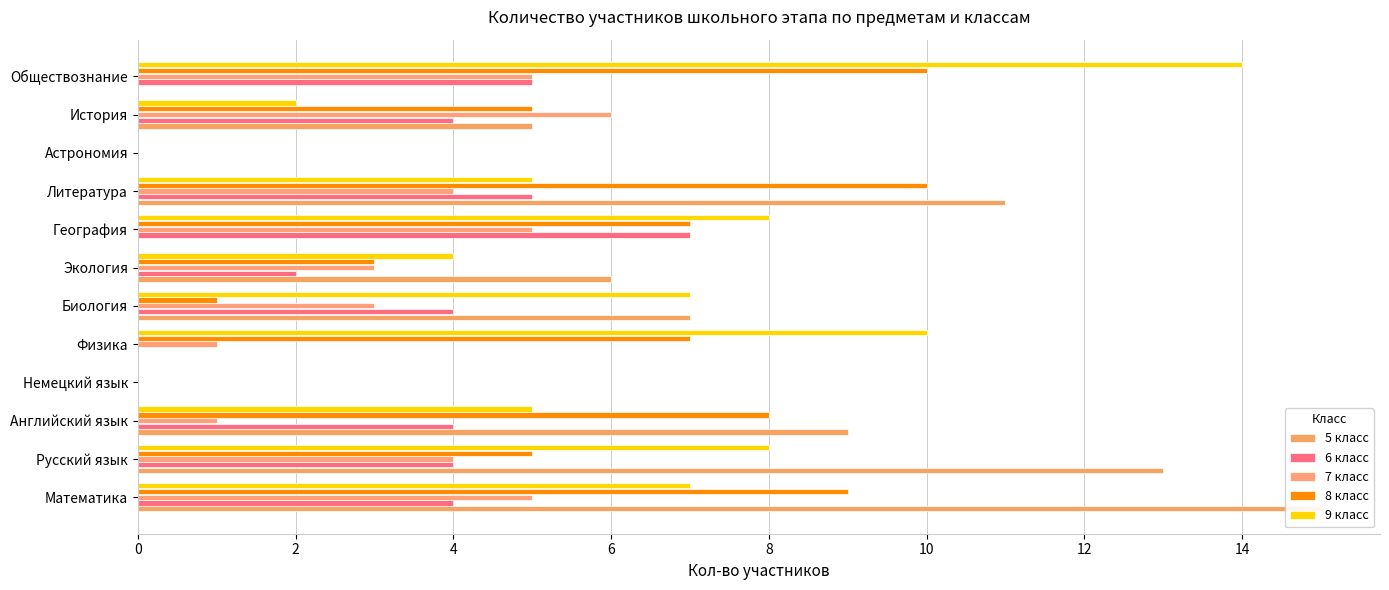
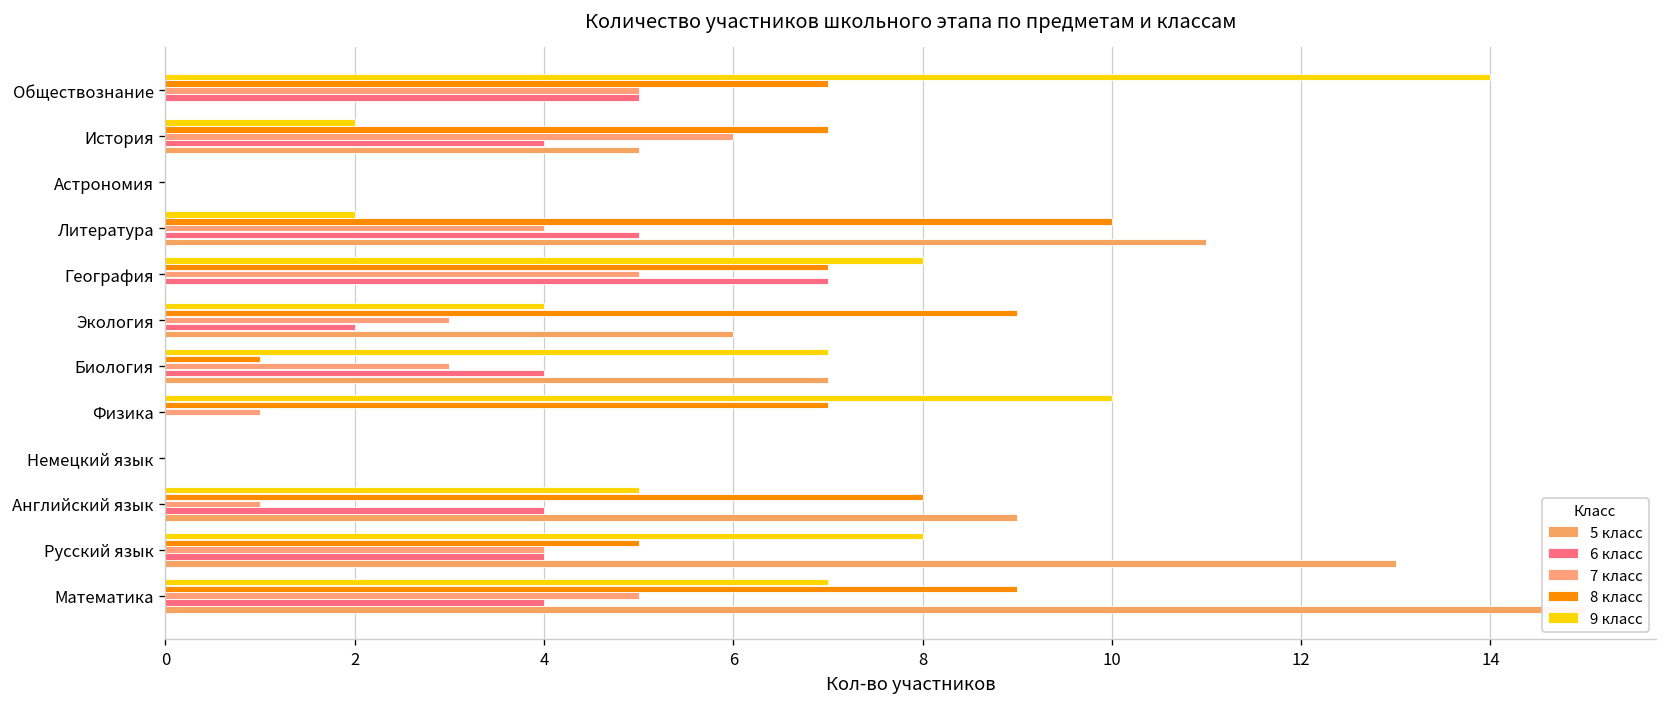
  {
    "8 класс": {
-     "Обществознание": 10,
-     "История": 5,
+     "Обществознание": 7,
+     "История": 7,
      "Астрономия": 0,
      "Литература": 10,
      "География": 7,
-     "Экология": 3,
+     "Экология": 9,
      "Биология": 1,
      "Физика": 7,
      "Немецкий язык": 0,
      "Английский язык": 8,
      "Русский язык": 5,
      "Математика": 9
    },
    "9 класс": {
      "Обществознание": 14,
      "История": 2,
      "Астрономия": 0,
-     "Литература": 5,
+     "Литература": 2,
      "География": 8,
      "Экология": 4,
      "Биология": 7,
      "Физика": 10,
      "Немецкий язык": 0,
      "Английский язык": 5,
      "Русский язык": 8,
      "Математика": 7
    }
  }
